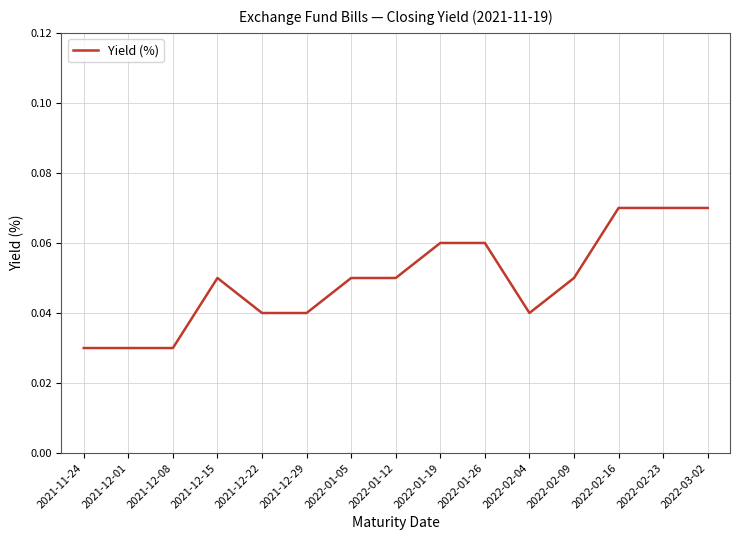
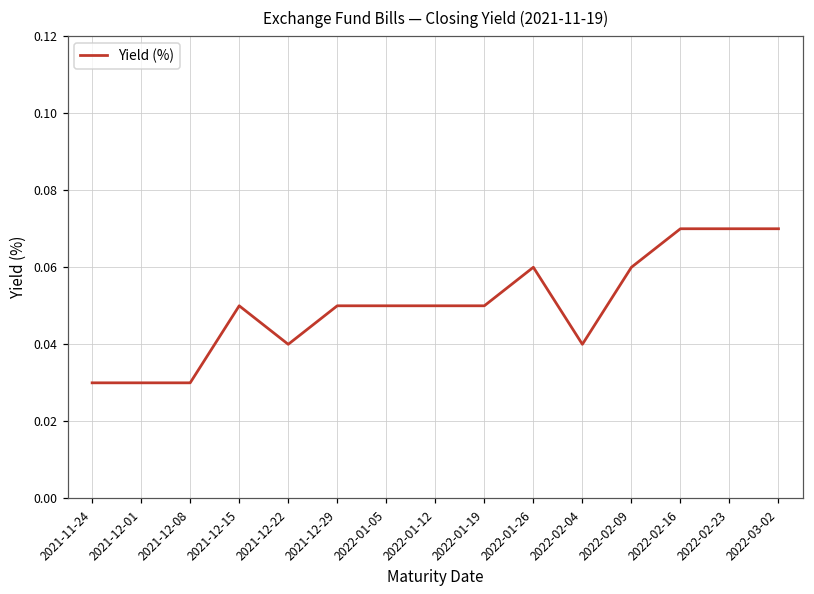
  {
    "2021-11-24": 0.03,
    "2021-12-01": 0.03,
    "2021-12-08": 0.03,
    "2021-12-15": 0.05,
    "2021-12-22": 0.04,
-   "2021-12-29": 0.04,
+   "2021-12-29": 0.05,
    "2022-01-05": 0.05,
    "2022-01-12": 0.05,
-   "2022-01-19": 0.06,
+   "2022-01-19": 0.05,
    "2022-01-26": 0.06,
    "2022-02-04": 0.04,
-   "2022-02-09": 0.05,
+   "2022-02-09": 0.06,
    "2022-02-16": 0.07,
    "2022-02-23": 0.07,
    "2022-03-02": 0.07
  }
